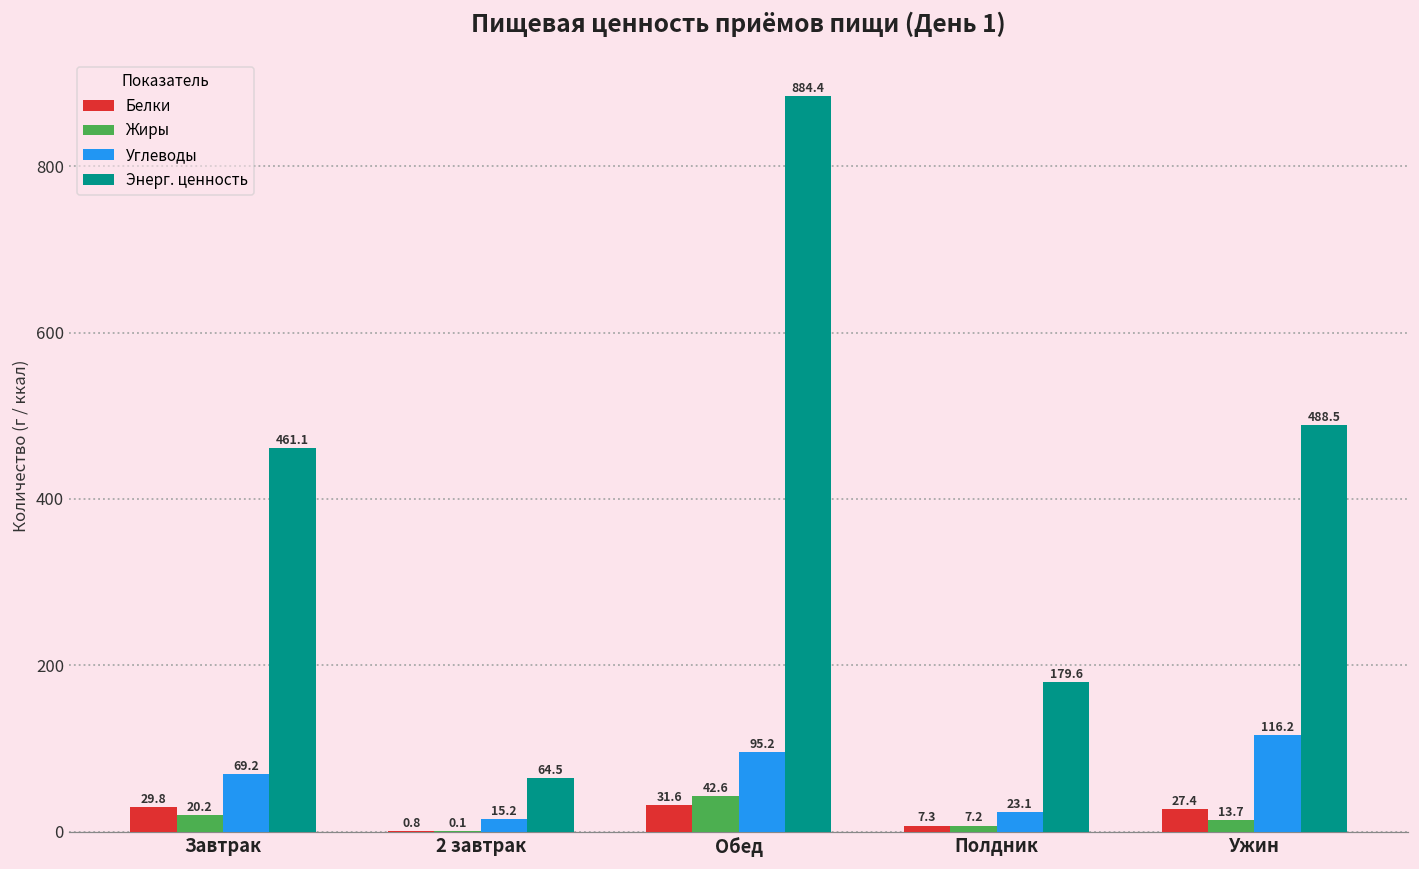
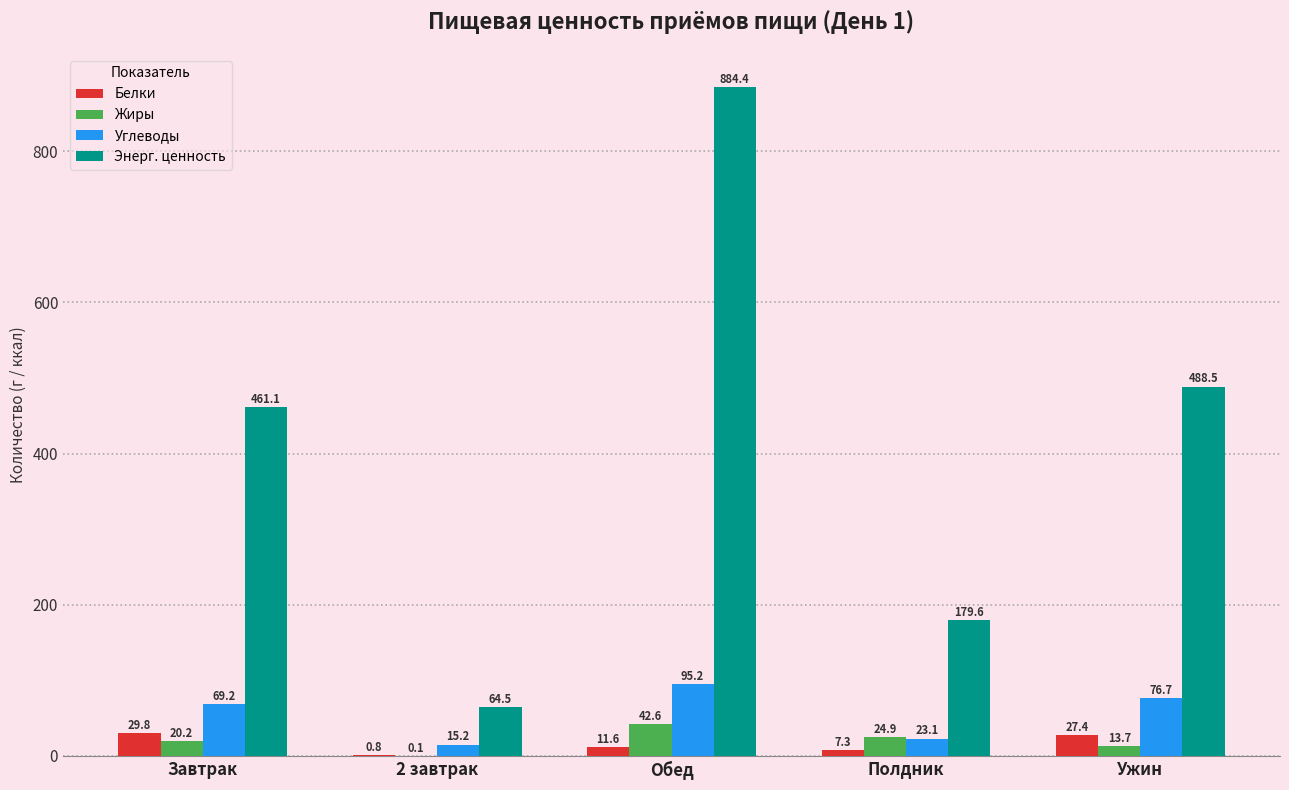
  {
    "Белки": {
      "Завтрак": 29.8,
      "2 завтрак": 0.8,
-     "Обед": 31.6,
+     "Обед": 11.6,
      "Полдник": 7.3,
      "Ужин": 27.4
    },
    "Жиры": {
      "Завтрак": 20.2,
      "2 завтрак": 0.1,
      "Обед": 42.6,
-     "Полдник": 7.2,
+     "Полдник": 24.9,
      "Ужин": 13.7
    },
    "Углеводы": {
      "Завтрак": 69.2,
      "2 завтрак": 15.2,
      "Обед": 95.2,
      "Полдник": 23.1,
-     "Ужин": 116.2
+     "Ужин": 76.7
    },
    "Энерг. ценность": {
      "Завтрак": 461.1,
      "2 завтрак": 64.5,
      "Обед": 884.4,
      "Полдник": 179.6,
      "Ужин": 488.5
    }
  }
